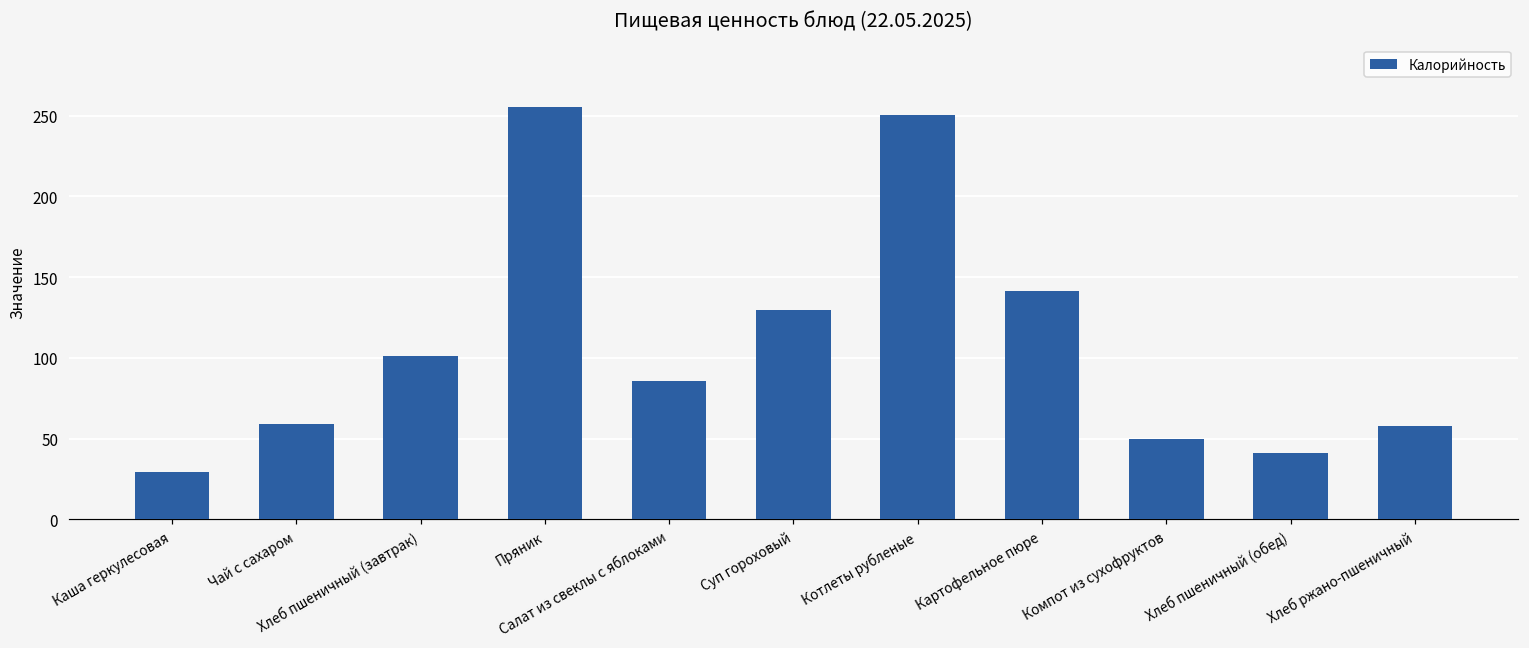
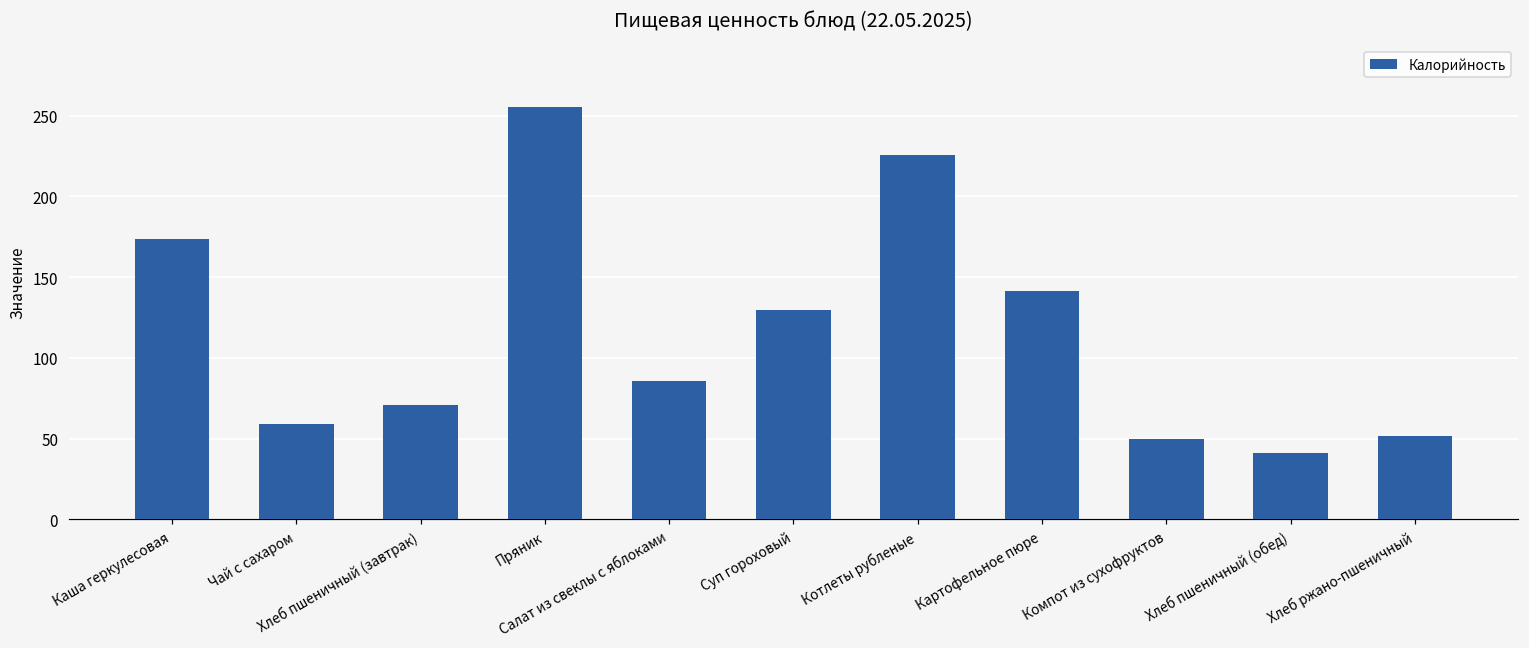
  {
-   "Каша геркулесовая": 29,
+   "Каша геркулесовая": 174,
    "Чай с сахаром": 59,
-   "Хлеб пшеничный (завтрак)": 101,
+   "Хлеб пшеничный (завтрак)": 71,
    "Пряник": 256,
    "Салат из свеклы с яблоками": 86,
    "Суп гороховый": 129,
-   "Котлеты рубленые": 250,
+   "Котлеты рубленые": 225,
    "Картофельное пюре": 142,
    "Компот из сухофруктов": 50,
    "Хлеб пшеничный (обед)": 41,
-   "Хлеб ржано-пшеничный": 58
+   "Хлеб ржано-пшеничный": 52
  }
